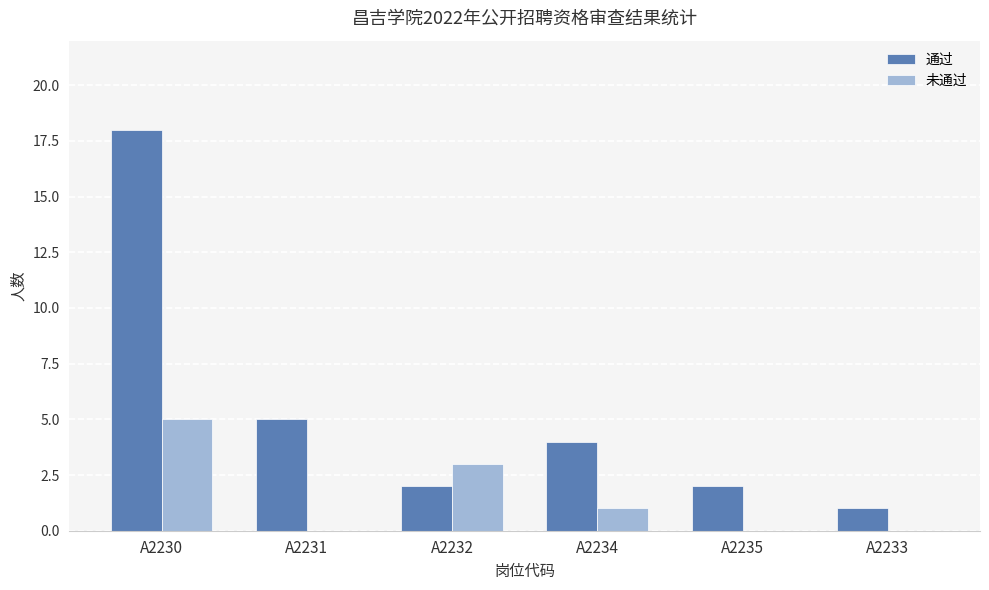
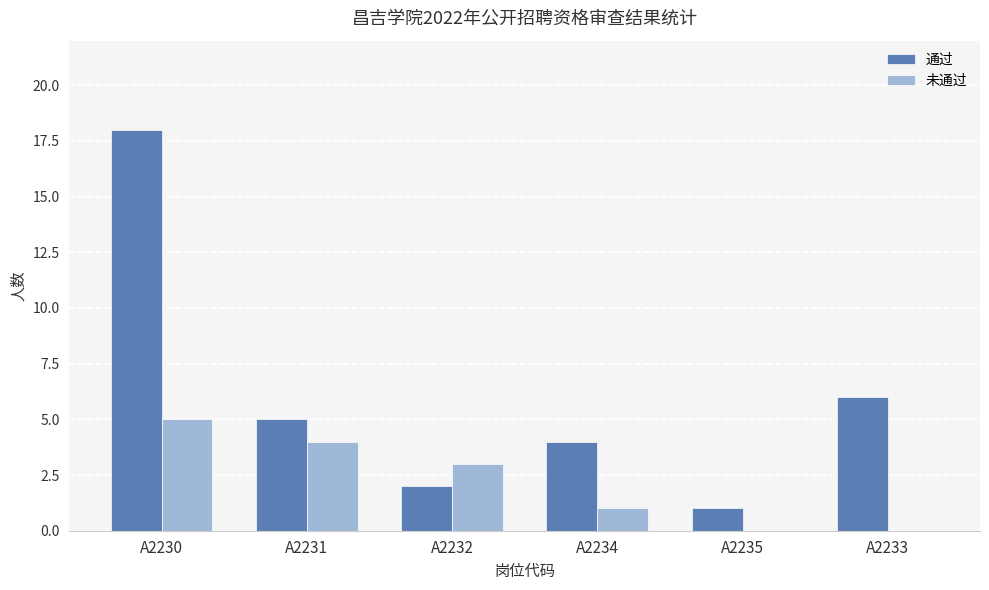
  {
    "通过": {
      "A2230": 18,
      "A2231": 5,
      "A2232": 2,
      "A2234": 4,
-     "A2235": 2,
-     "A2233": 1
+     "A2235": 1,
+     "A2233": 6
    },
    "未通过": {
      "A2230": 5,
-     "A2231": 0,
+     "A2231": 4,
      "A2232": 3,
      "A2234": 1,
      "A2235": 0,
      "A2233": 0
    }
  }
